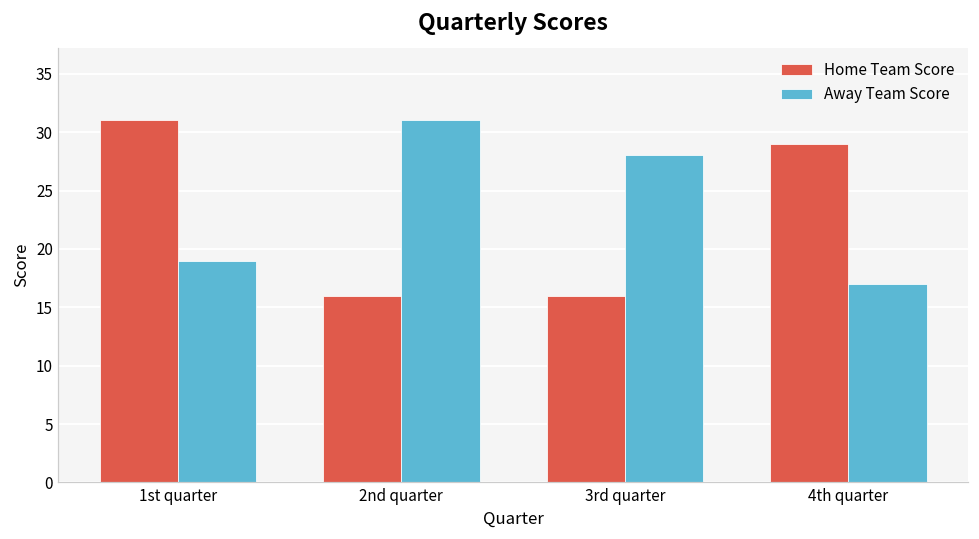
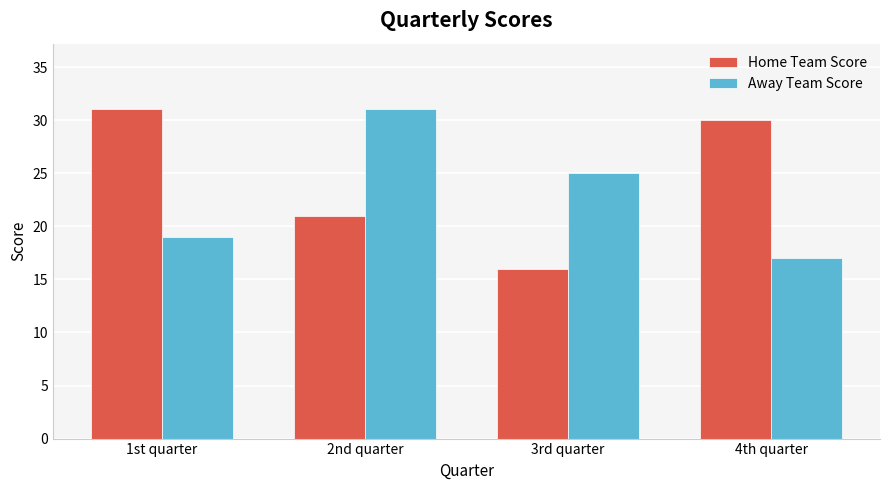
  {
    "Home Team Score": {
      "1st quarter": 31,
-     "2nd quarter": 16,
+     "2nd quarter": 21,
      "3rd quarter": 16,
-     "4th quarter": 29
+     "4th quarter": 30
    },
    "Away Team Score": {
      "1st quarter": 19,
      "2nd quarter": 31,
-     "3rd quarter": 28,
+     "3rd quarter": 25,
      "4th quarter": 17
    }
  }
